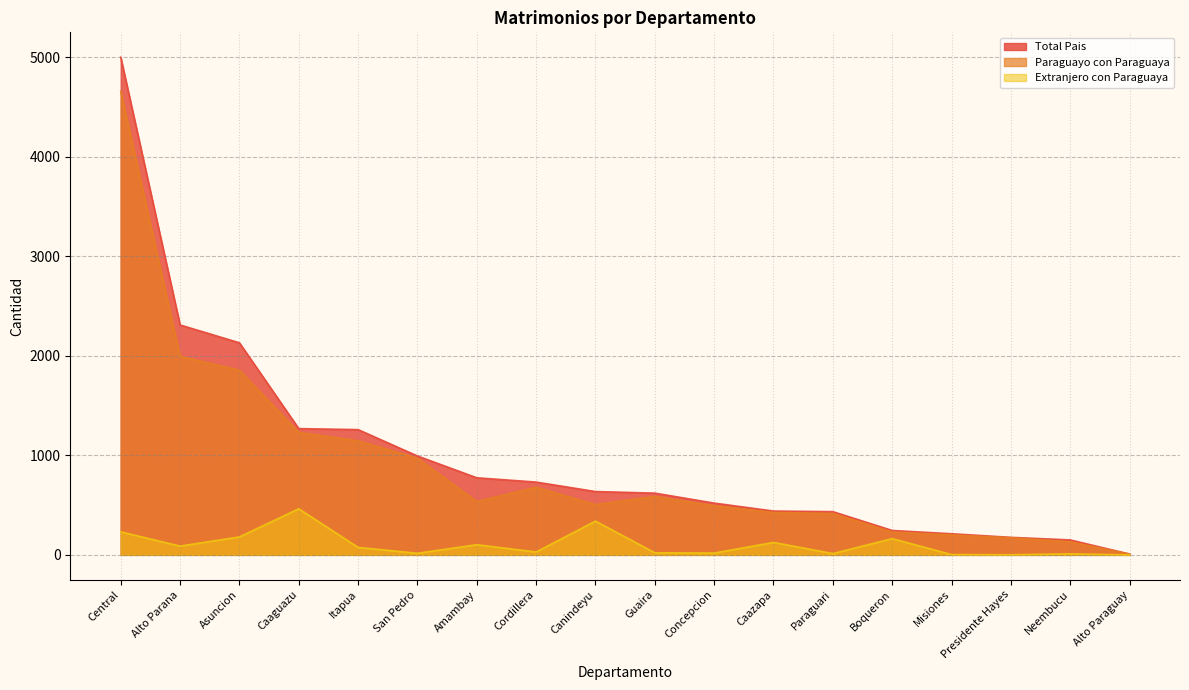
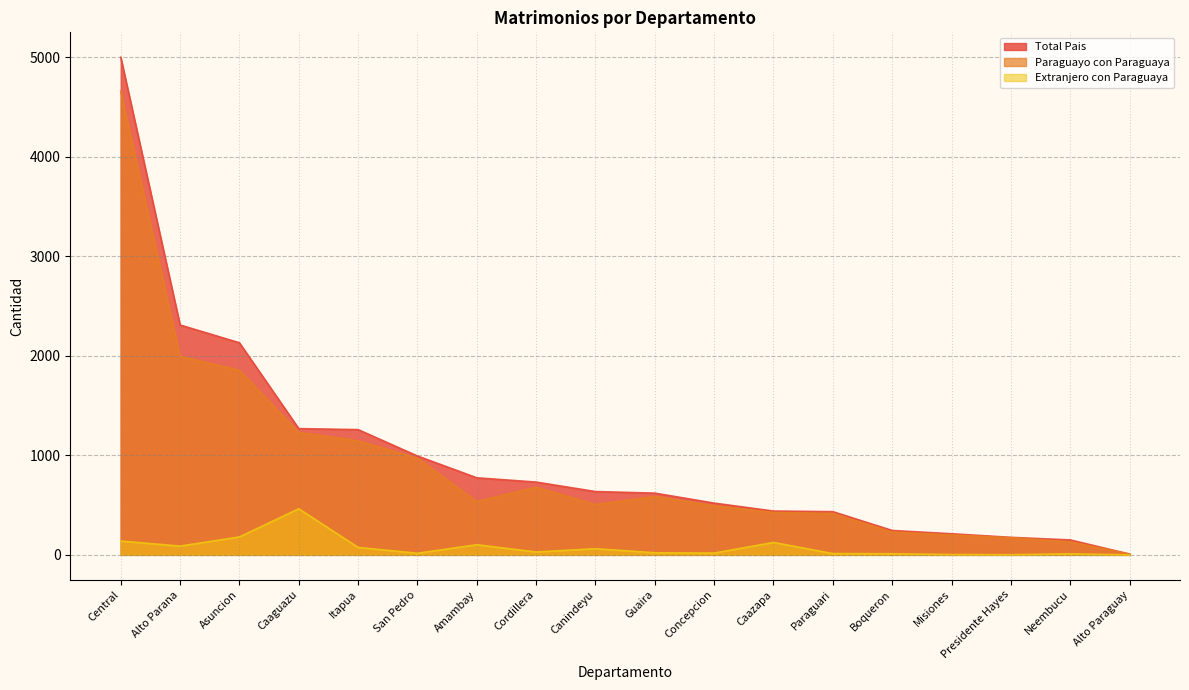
  {
    "Extranjero con Paraguaya": {
-     "Central": 200,
+     "Central": 100,
      "Alto Parana": 100,
      "Asuncion": 200,
      "Caaguazu": 500,
      "Itapua": 100,
      "San Pedro": 0,
      "Amambay": 100,
      "Cordillera": 0,
-     "Canindeyu": 300,
+     "Canindeyu": 100,
      "Guaira": 0,
      "Concepcion": 0,
      "Caazapa": 100,
      "Paraguari": 0,
-     "Boqueron": 200,
+     "Boqueron": 0,
      "Misiones": 0,
      "Presidente Hayes": 0,
      "Neembucu": 0
    }
  }
